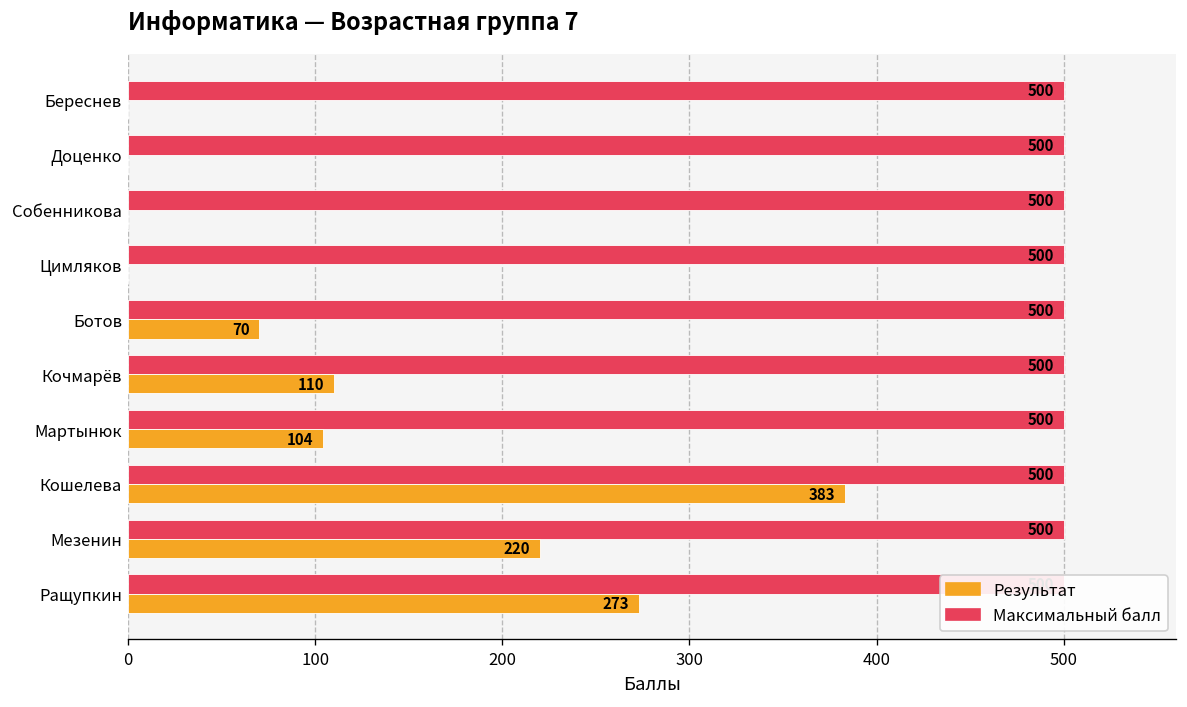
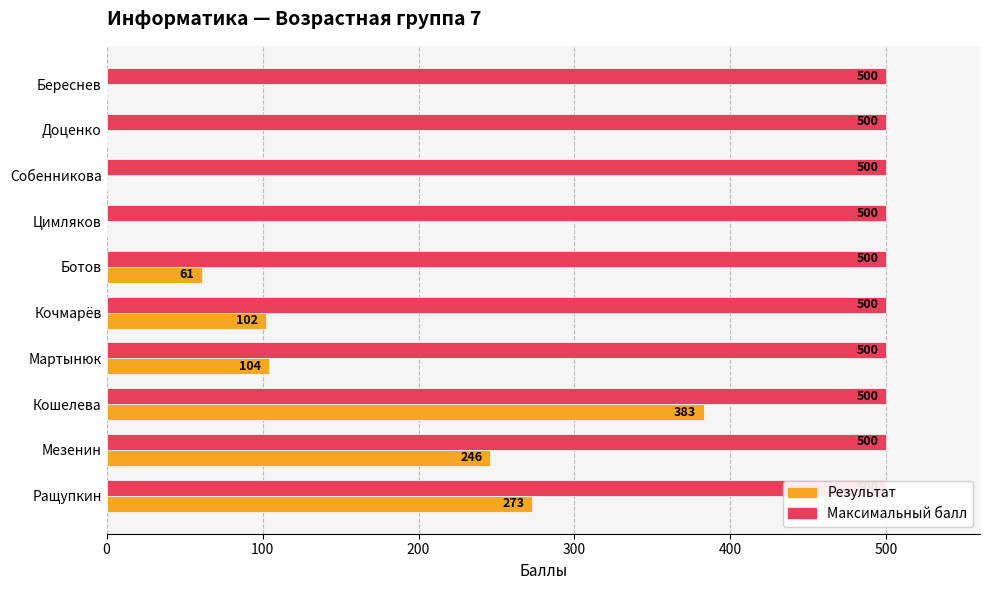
  {
    "Максимальный балл": {
      "Береснев": 500,
      "Доценко": 500,
      "Собенникова": 500,
      "Цимляков": 500,
      "Ботов": 500,
      "Кочмарёв": 500,
      "Мартынюк": 500,
      "Кошелева": 500,
      "Мезенин": 500
    },
    "Результат": {
-     "Ботов": 70,
-     "Кочмарёв": 110,
+     "Ботов": 61,
+     "Кочмарёв": 102,
      "Мартынюк": 104,
      "Кошелева": 383,
-     "Мезенин": 220,
+     "Мезенин": 246,
      "Ращупкин": 273
    }
  }
